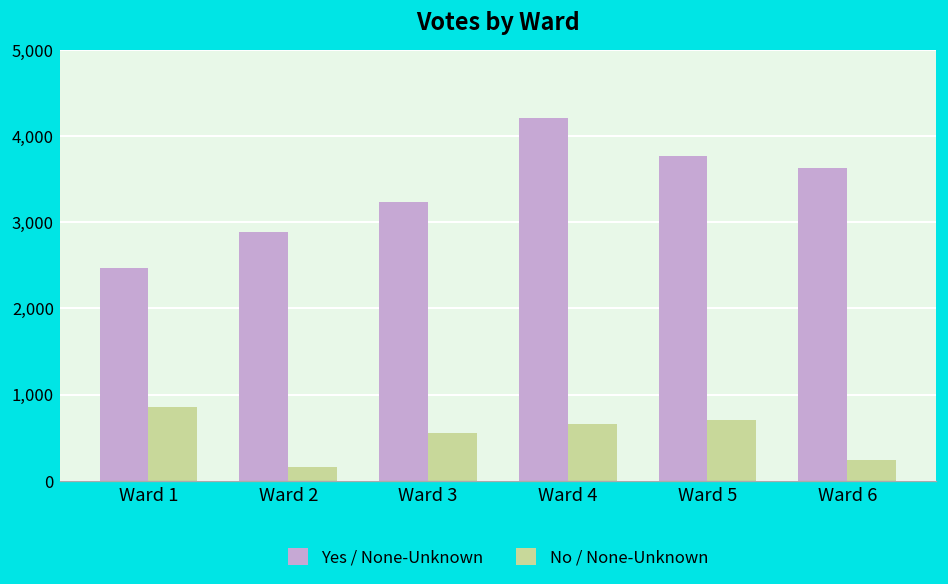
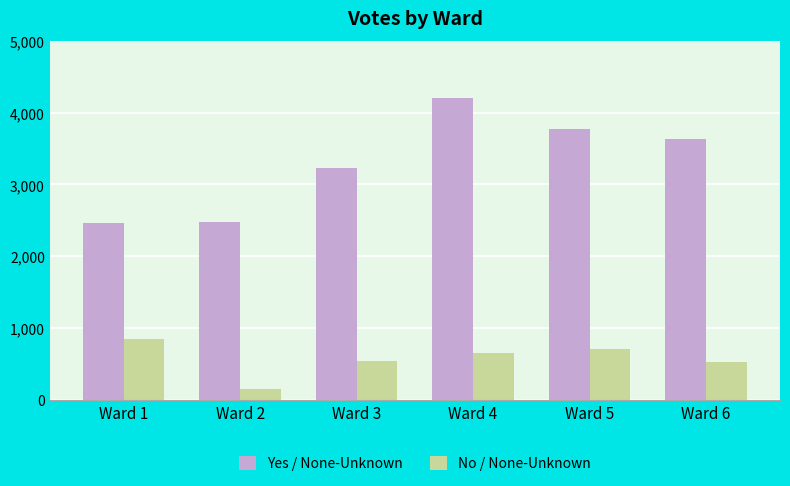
  {
    "Yes / None-Unknown": {
      "Ward 1": "2,500",
-     "Ward 2": "2,900",
+     "Ward 2": "2,500",
      "Ward 3": "3,200",
      "Ward 4": "4,200",
      "Ward 5": "3,800",
      "Ward 6": "3,600"
    },
    "No / None-Unknown": {
      "Ward 1": "900",
      "Ward 2": "200",
      "Ward 3": "500",
      "Ward 4": "700",
      "Ward 5": "700",
-     "Ward 6": "200"
+     "Ward 6": "500"
    }
  }
